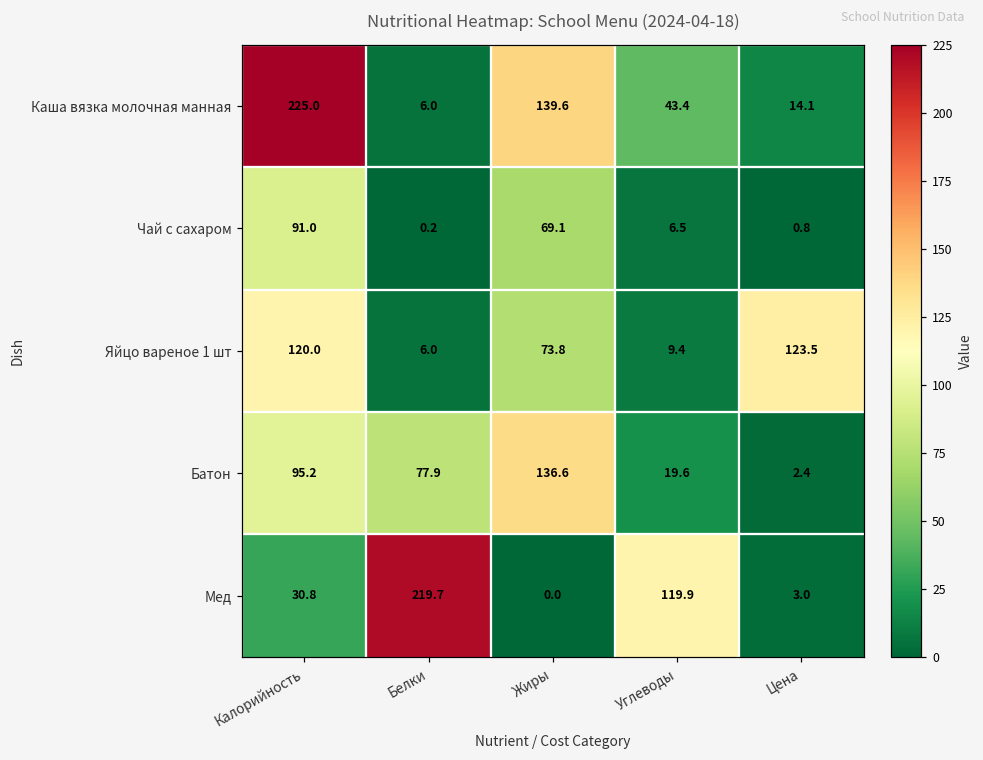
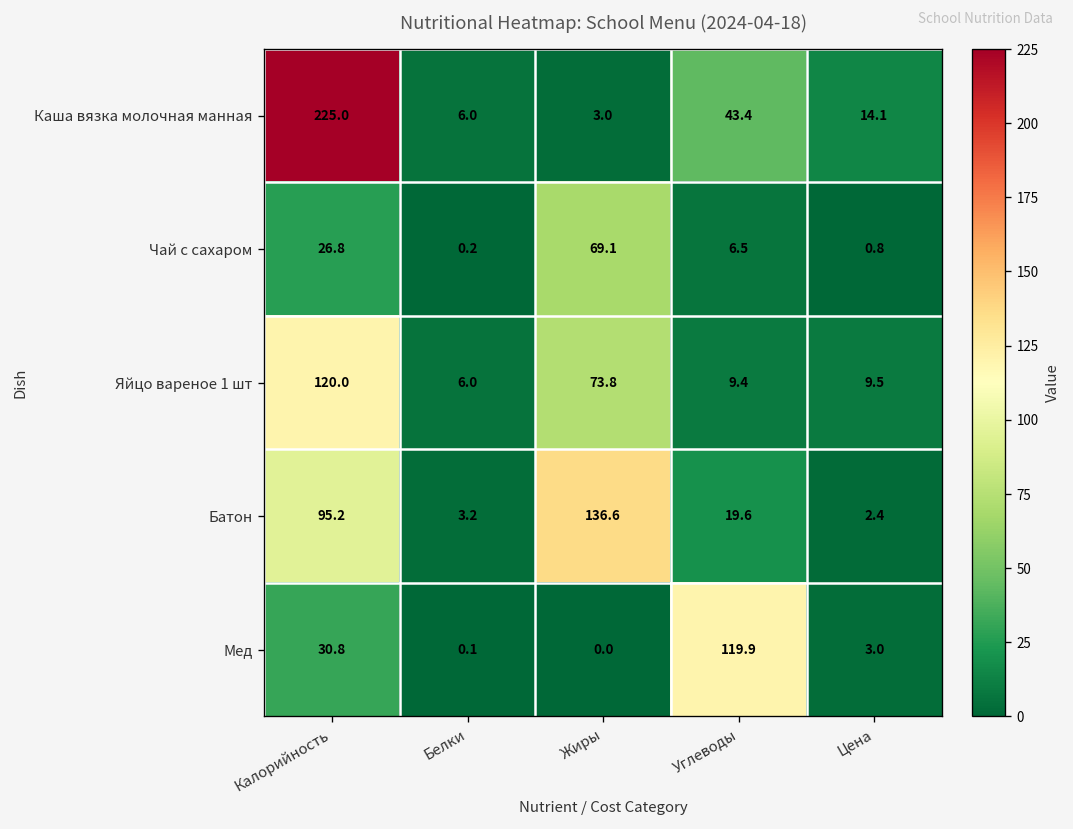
  {
    "Каша вязка молочная манная": {
      "Калорийность": 225.0,
      "Белки": 6.0,
-     "Жиры": 139.6,
+     "Жиры": 3.0,
      "Углеводы": 43.4,
      "Цена": 14.1
    },
    "Чай с сахаром": {
-     "Калорийность": 91.0,
+     "Калорийность": 26.8,
      "Белки": 0.2,
      "Жиры": 69.1,
      "Углеводы": 6.5,
      "Цена": 0.8
    },
    "Яйцо вареное 1 шт": {
      "Калорийность": 120.0,
      "Белки": 6.0,
      "Жиры": 73.8,
      "Углеводы": 9.4,
-     "Цена": 123.5
+     "Цена": 9.5
    },
    "Батон": {
      "Калорийность": 95.2,
-     "Белки": 77.9,
+     "Белки": 3.2,
      "Жиры": 136.6,
      "Углеводы": 19.6,
      "Цена": 2.4
    },
    "Мед": {
      "Калорийность": 30.8,
-     "Белки": 219.7,
+     "Белки": 0.1,
      "Жиры": 0.0,
      "Углеводы": 119.9,
      "Цена": 3.0
    }
  }
